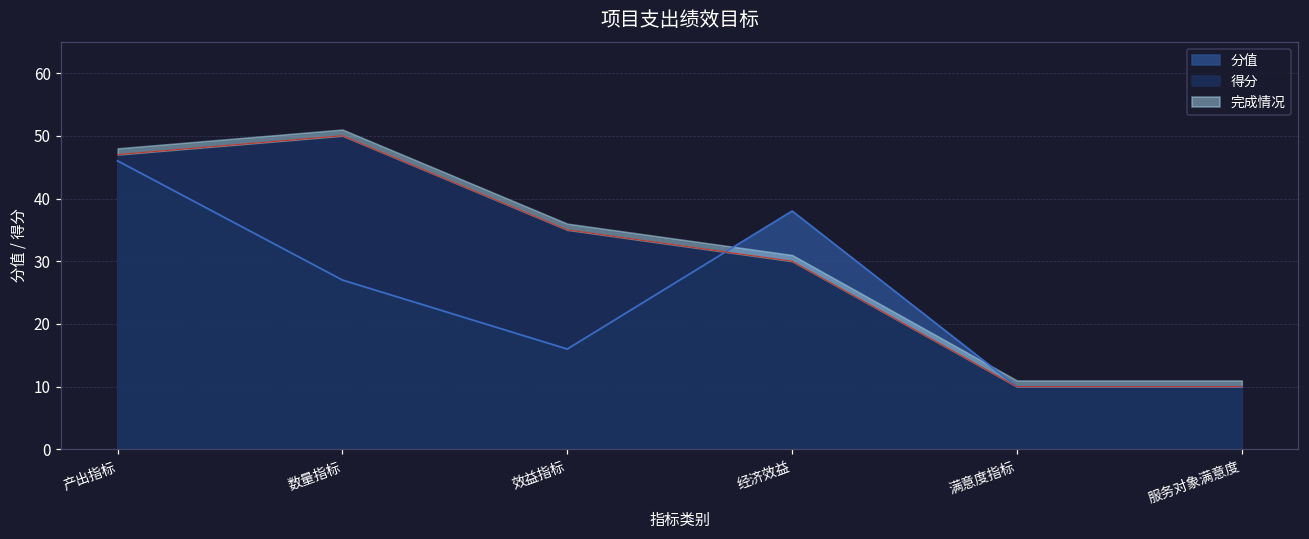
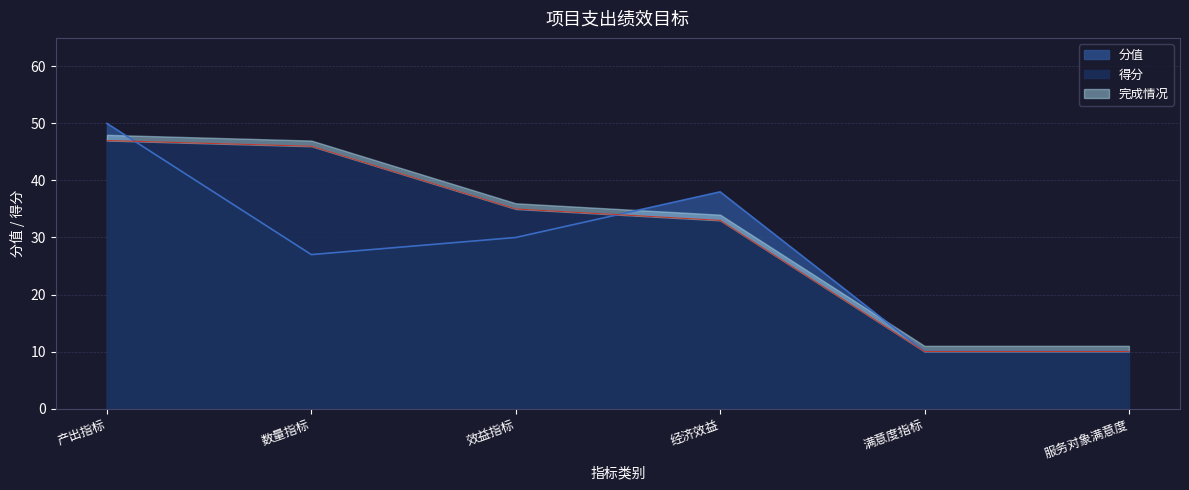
  {
    "分值": {
-     "产出指标": 46,
+     "产出指标": 50,
      "数量指标": 27,
-     "效益指标": 16,
+     "效益指标": 30,
      "经济效益": 38
    },
    "得分": {
      "产出指标": 47,
-     "数量指标": 50,
+     "数量指标": 46,
      "效益指标": 35,
-     "经济效益": 30
+     "经济效益": 33
    },
    "完成情况": {
      "产出指标": 1,
      "数量指标": 1,
      "效益指标": 1,
      "经济效益": 1,
      "满意度指标": 1,
      "服务对象满意度": 1
    }
  }
